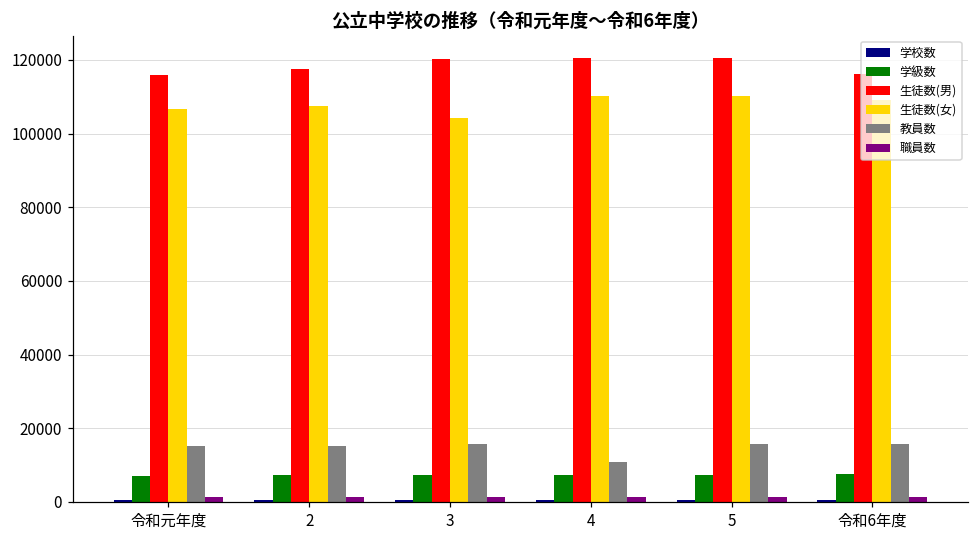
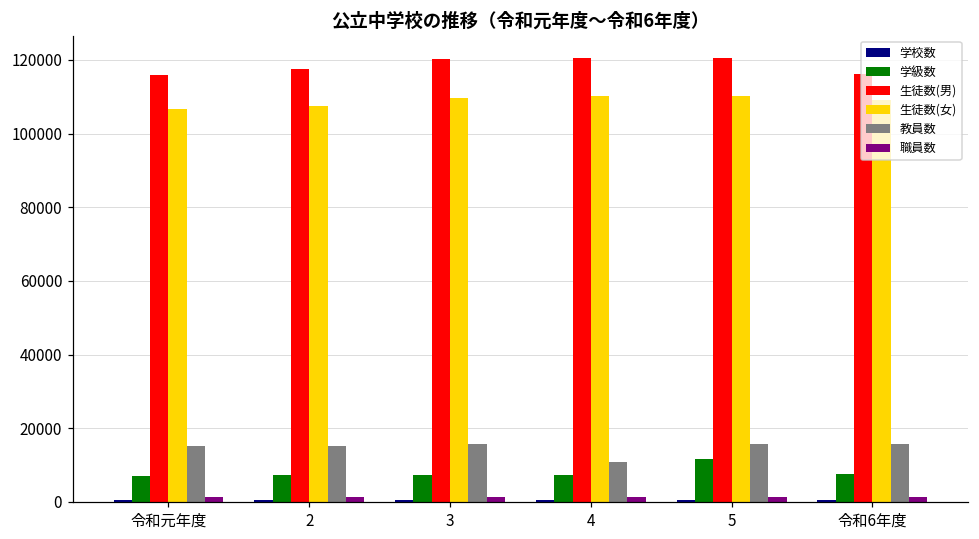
  {
    "学級数": {
      "令和元年度": 7000,
      "2": 7000,
      "3": 7000,
      "4": 7000,
-     "5": 7000,
+     "5": 12000,
      "令和6年度": 7000
    },
    "生徒数(男)": {
      "令和元年度": 116000,
      "2": 118000,
      "3": 120000,
      "4": 121000,
      "5": 120000
    },
    "生徒数(女)": {
      "令和元年度": 107000,
      "2": 108000,
-     "3": 104000,
+     "3": 110000,
      "4": 110000,
      "5": 110000
    },
    "教員数": {
      "令和元年度": 15000,
      "2": 15000,
      "3": 16000,
      "4": 11000,
      "5": 16000,
      "令和6年度": 16000
    },
    "職員数": {
      "令和元年度": 1000,
      "2": 1000,
      "3": 1000,
      "4": 1000,
      "5": 1000,
      "令和6年度": 1000
    }
  }
